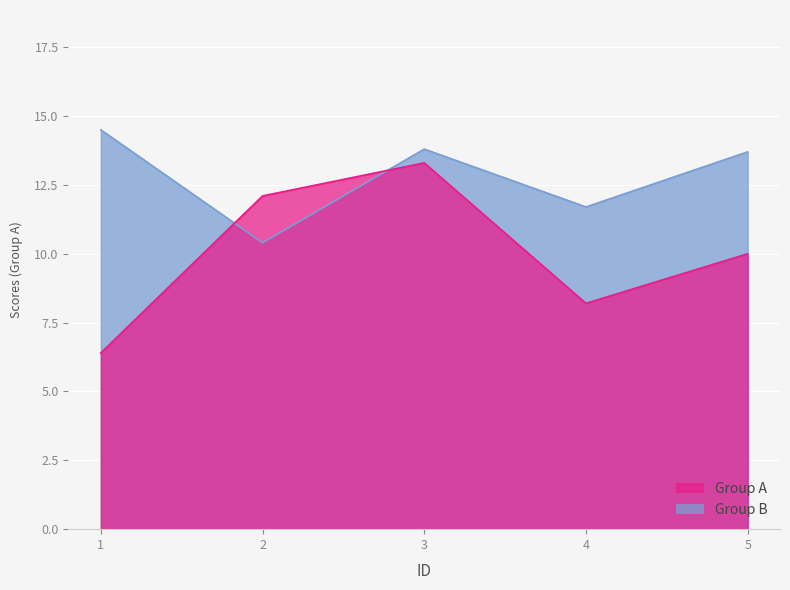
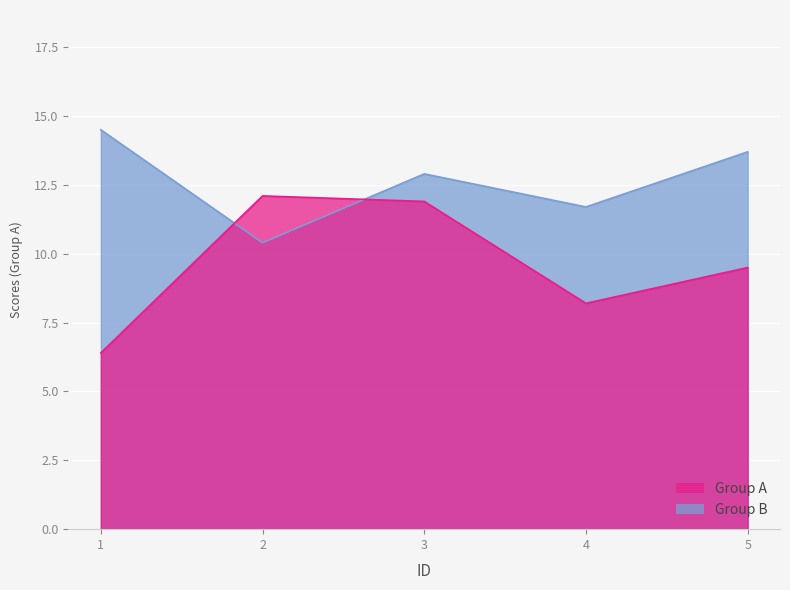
  {
    "Group B": {
      "1": 14.5,
      "2": 10.4,
-     "3": 13.8,
+     "3": 12.9,
      "4": 11.7,
      "5": 13.7
    },
    "Group A": {
      "1": 6.4,
      "2": 12.1,
-     "3": 13.3,
+     "3": 11.9,
      "4": 8.2,
-     "5": 10.0
+     "5": 9.5
    }
  }
